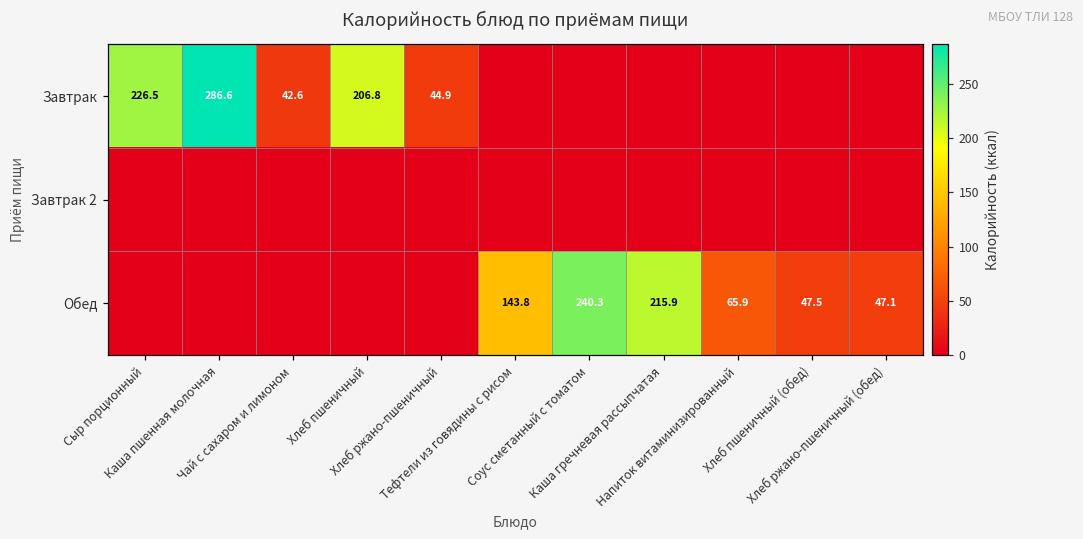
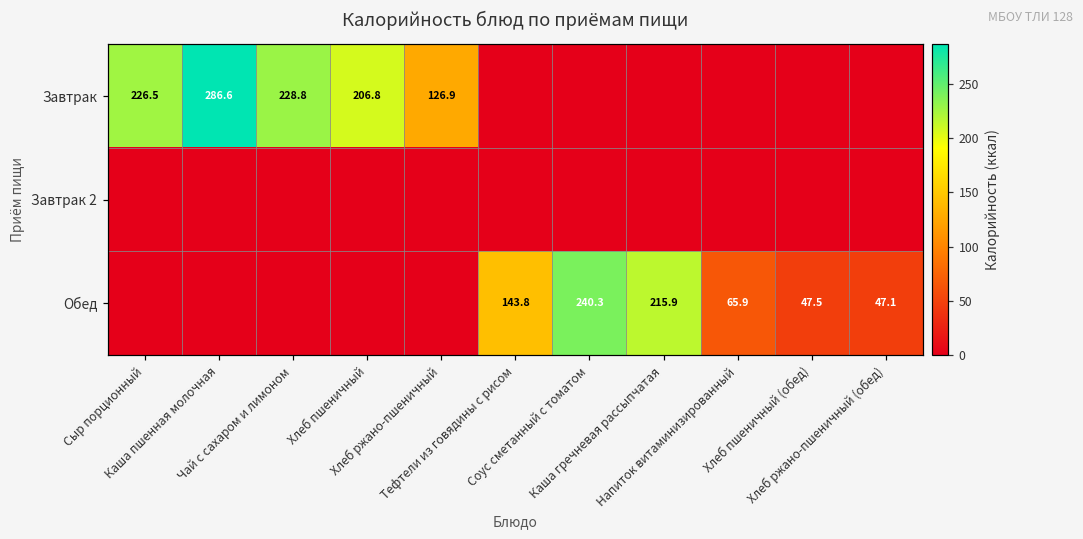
  {
    "Завтрак": {
      "Сыр порционный": 226.5,
      "Каша пшенная молочная": 286.6,
-     "Чай с сахаром и лимоном": 42.6,
+     "Чай с сахаром и лимоном": 228.8,
      "Хлеб пшеничный": 206.8,
-     "Хлеб ржано-пшеничный": 44.9
+     "Хлеб ржано-пшеничный": 126.9
    },
    "Обед": {
      "Тефтели из говядины с рисом": 143.8,
      "Соус сметанный с томатом": 240.3,
      "Каша гречневая рассыпчатая": 215.9,
      "Напиток витаминизированный": 65.9,
      "Хлеб пшеничный (обед)": 47.5,
      "Хлеб ржано-пшеничный (обед)": 47.1
    }
  }
